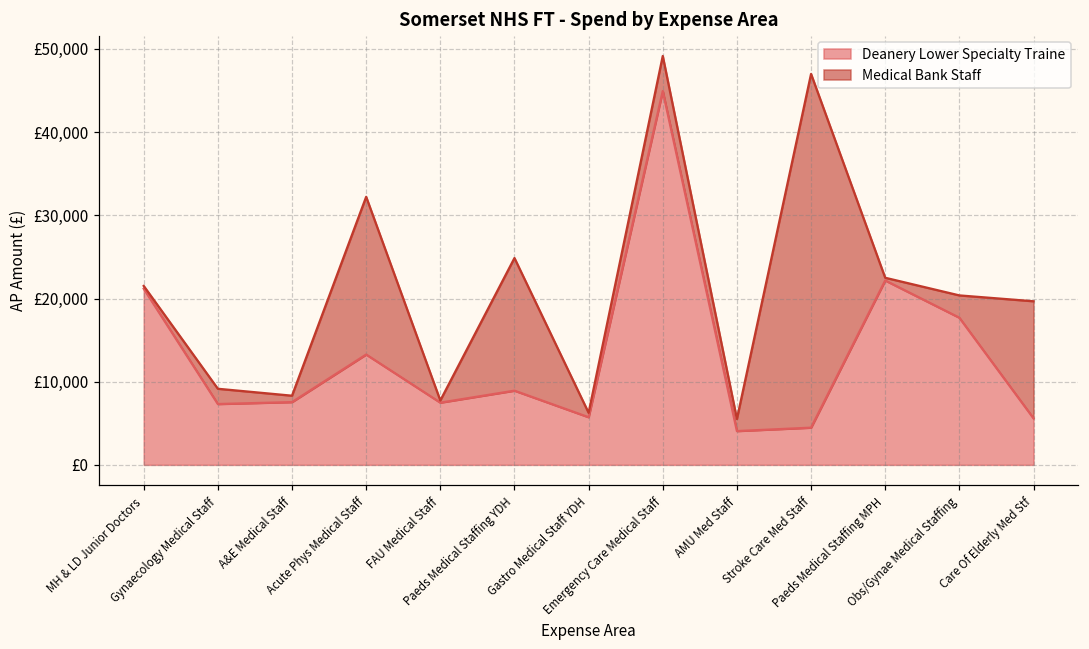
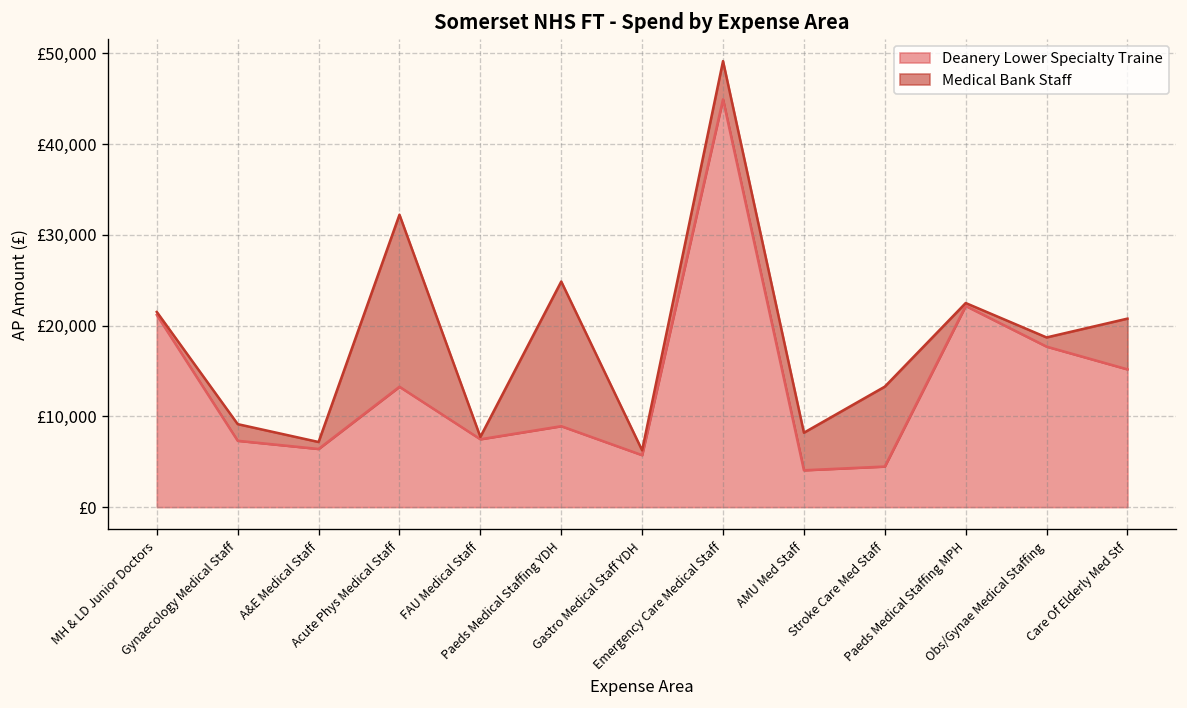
  {
    "Deanery Lower Specialty Traine": {
      "Gynaecology Medical Staff": "£7,000",
-     "A&E Medical Staff": "£8,000",
+     "A&E Medical Staff": "£6,000",
      "Acute Phys Medical Staff": "£13,000",
      "Paeds Medical Staffing YDH": "£9,000",
      "Gastro Medical Staff YDH": "£6,000",
      "Emergency Care Medical Staff": "£45,000",
      "AMU Med Staff": "£4,000",
      "Stroke Care Med Staff": "£4,000",
      "Obs/Gynae Medical Staffing": "£18,000",
-     "Care Of Elderly Med Stf": "£6,000"
+     "Care Of Elderly Med Stf": "£15,000"
    },
    "Medical Bank Staff": {
      "Gynaecology Medical Staff": "£2,000",
      "A&E Medical Staff": "£1,000",
      "Acute Phys Medical Staff": "£19,000",
      "Paeds Medical Staffing YDH": "£16,000",
      "Gastro Medical Staff YDH": "£1,000",
      "Emergency Care Medical Staff": "£4,000",
-     "AMU Med Staff": "£1,000",
-     "Stroke Care Med Staff": "£43,000",
-     "Obs/Gynae Medical Staffing": "£3,000",
-     "Care Of Elderly Med Stf": "£14,000"
+     "AMU Med Staff": "£4,000",
+     "Stroke Care Med Staff": "£9,000",
+     "Obs/Gynae Medical Staffing": "£1,000",
+     "Care Of Elderly Med Stf": "£6,000"
    }
  }
